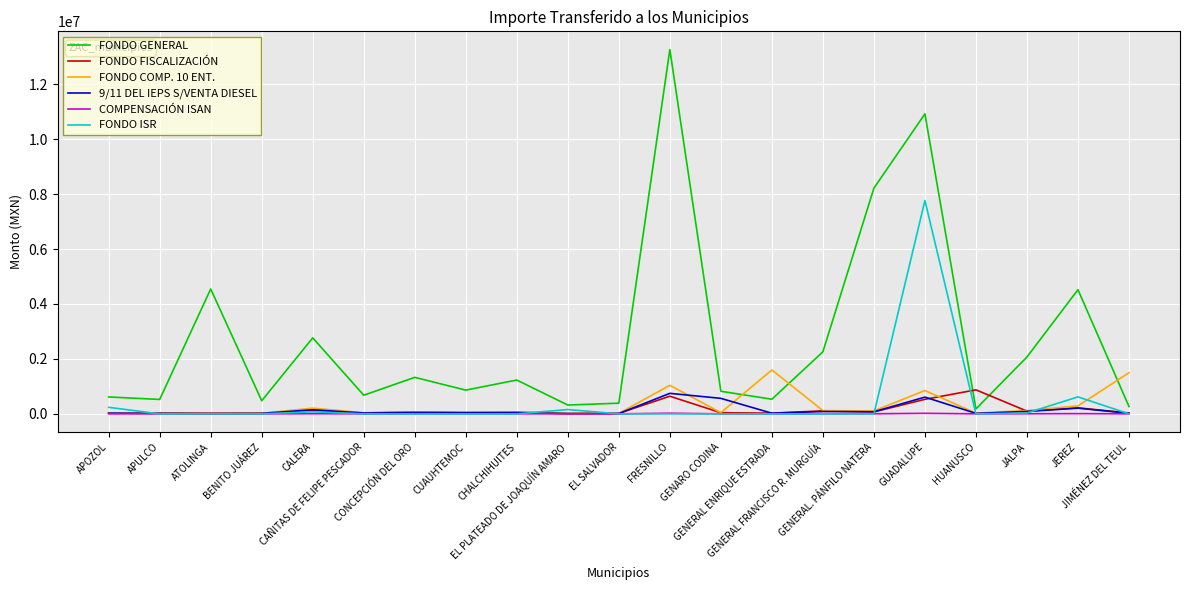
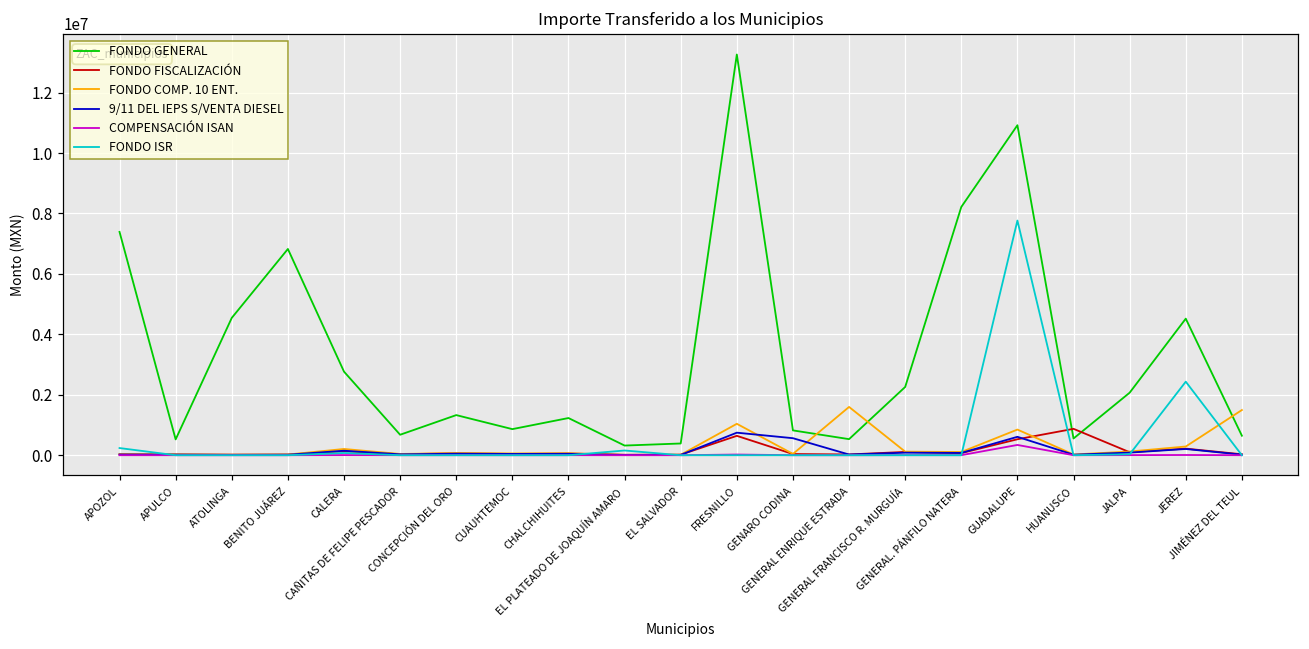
  {
    "FONDO GENERAL": {
-     "APOZOL": 600000,
+     "APOZOL": 7400000,
      "APULCO": 500000,
      "ATOLINGA": 4500000,
-     "BENITO JUÁREZ": 500000,
+     "BENITO JUÁREZ": 6800000,
      "CALERA": 2800000,
      "CAÑITAS DE FELIPE PESCADOR": 700000,
      "CONCEPCIÓN DEL ORO": 1300000,
      "CUAUHTEMOC": 900000,
      "CHALCHIHUITES": 1200000,
      "EL PLATEADO DE JOAQUÍN AMARO": 300000,
      "EL SALVADOR": 400000,
      "FRESNILLO": 13300000,
      "GENARO CODINA": 800000,
      "GENERAL ENRIQUE ESTRADA": 500000,
      "GENERAL FRANCISCO R. MURGUÍA": 2300000,
      "GENERAL. PÁNFILO NATERA": 8200000,
      "GUADALUPE": 10900000,
-     "HUANUSCO": 200000,
+     "HUANUSCO": 600000,
      "JALPA": 2100000,
      "JEREZ": 4500000,
-     "JIMÉNEZ DEL TEUL": 300000
+     "JIMÉNEZ DEL TEUL": 600000
    },
    "FONDO FISCALIZACIÓN": {
      "FRESNILLO": 600000,
      "HUANUSCO": 900000
    },
    "FONDO COMP. 10 ENT.": {
      "FRESNILLO": 1000000,
      "GENERAL ENRIQUE ESTRADA": 1600000,
      "GUADALUPE": 800000,
      "JIMÉNEZ DEL TEUL": 1500000
    },
    "9/11 DEL IEPS S/VENTA DIESEL": {
      "FRESNILLO": 700000,
      "GENARO CODINA": 600000
    },
    "COMPENSACIÓN ISAN": {
-     "GUADALUPE": 0,
+     "GUADALUPE": 300000,
      "JEREZ": 0
    },
    "FONDO ISR": {
      "APOZOL": 200000,
      "EL PLATEADO DE JOAQUÍN AMARO": 200000,
      "GUADALUPE": 7800000,
-     "JEREZ": 600000
+     "JEREZ": 2400000
    }
  }
